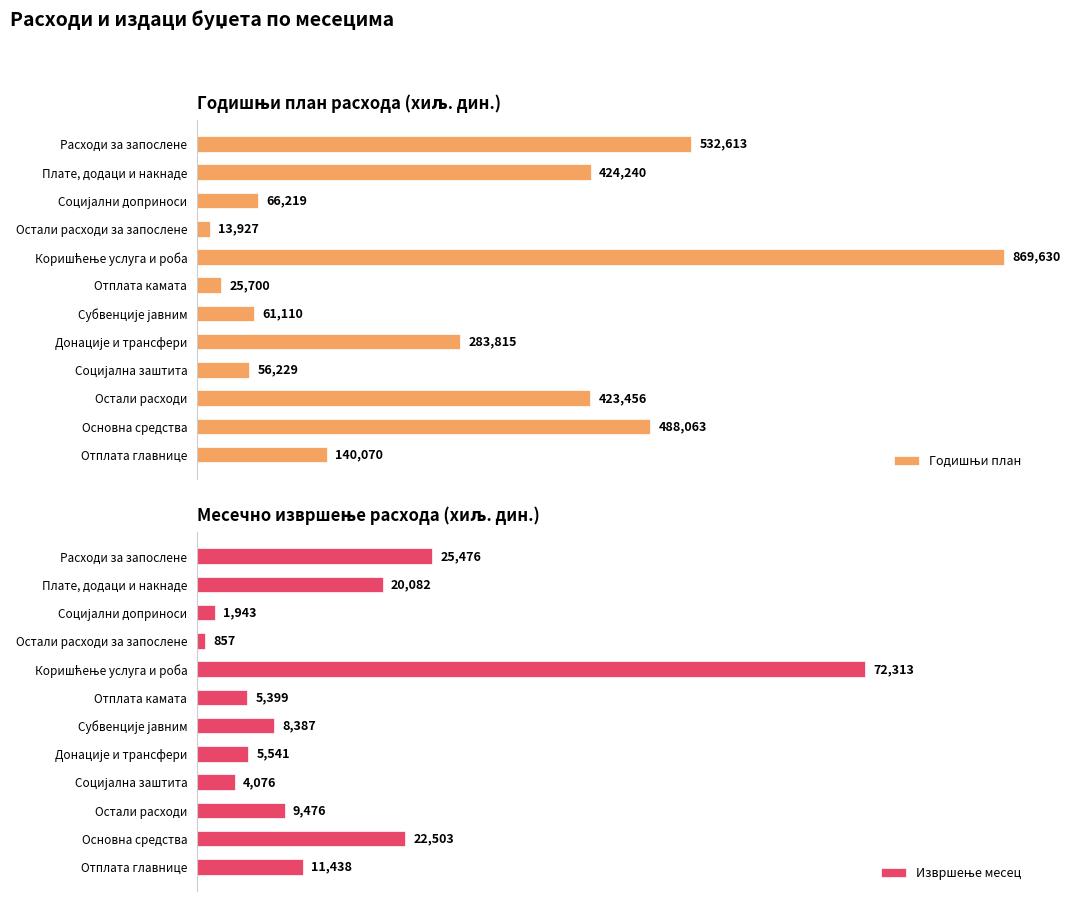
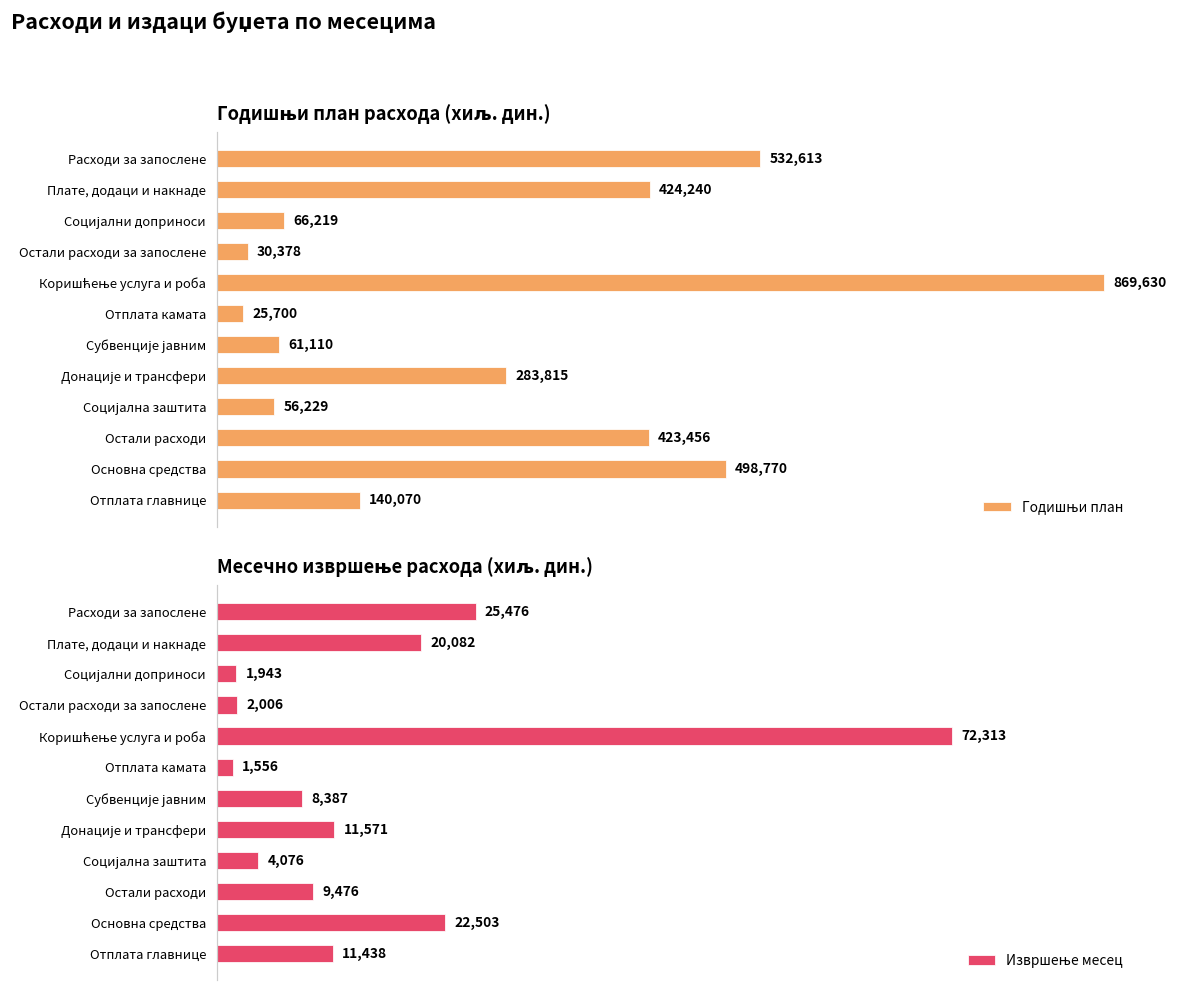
  {
    "Годишњи план расхода (хиљ. дин.)": {
      "Расходи за запослене": "532,613",
      "Плате, додаци и накнаде": "424,240",
      "Социјални доприноси": "66,219",
-     "Остали расходи за запослене": "13,927",
+     "Остали расходи за запослене": "30,378",
      "Коришћење услуга и роба": "869,630",
      "Отплата камата": "25,700",
      "Субвенције јавним": "61,110",
      "Донације и трансфери": "283,815",
      "Социјална заштита": "56,229",
      "Остали расходи": "423,456",
-     "Основна средства": "488,063",
+     "Основна средства": "498,770",
      "Отплата главнице": "140,070"
    },
    "Месечно извршење расхода (хиљ. дин.)": {
      "Расходи за запослене": "25,476",
      "Плате, додаци и накнаде": "20,082",
      "Социјални доприноси": "1,943",
-     "Остали расходи за запослене": "857",
+     "Остали расходи за запослене": "2,006",
      "Коришћење услуга и роба": "72,313",
-     "Отплата камата": "5,399",
+     "Отплата камата": "1,556",
      "Субвенције јавним": "8,387",
-     "Донације и трансфери": "5,541",
+     "Донације и трансфери": "11,571",
      "Социјална заштита": "4,076",
      "Остали расходи": "9,476",
      "Основна средства": "22,503",
      "Отплата главнице": "11,438"
    }
  }
